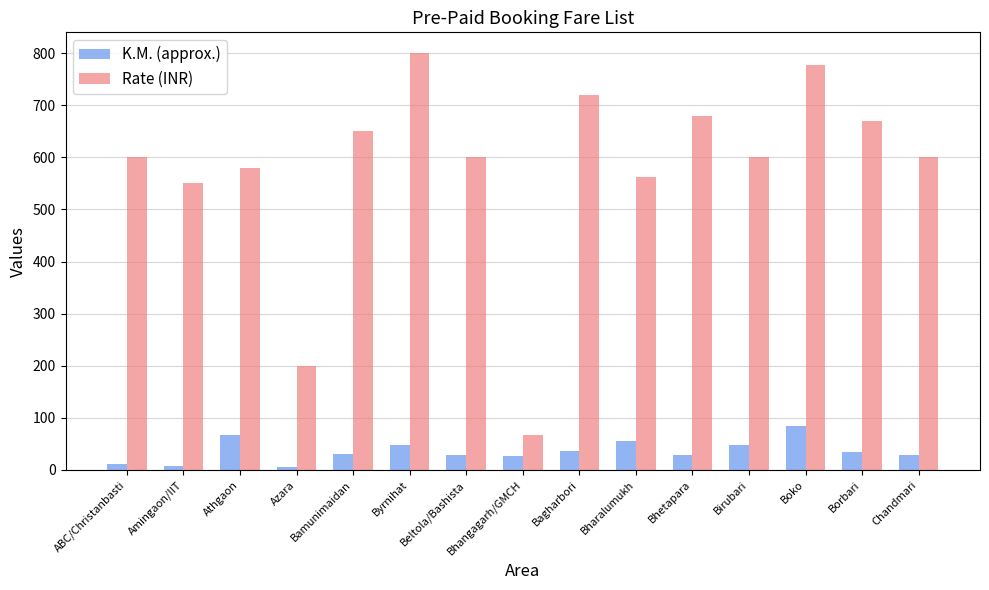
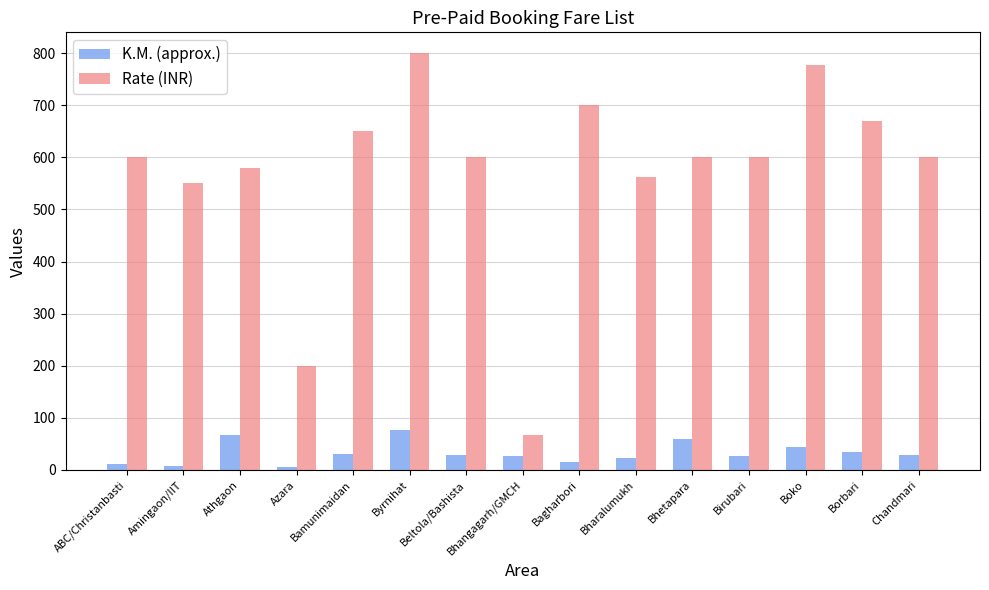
  {
    "K.M. (approx.)": {
      "ABC/Christanbasti": 10,
      "Amingaon/IIT": 10,
      "Athgaon": 70,
      "Azara": 10,
      "Bamunimaidan": 30,
-     "Byrnihat": 50,
+     "Byrnihat": 80,
      "Beltola/Bashista": 30,
      "Bhangagarh/GMCH": 30,
-     "Bagharbori": 40,
-     "Bharalumukh": 60,
-     "Bhetapara": 30,
-     "Birubari": 50,
-     "Boko": 90,
+     "Bagharbori": 20,
+     "Bharalumukh": 20,
+     "Bhetapara": 60,
+     "Birubari": 30,
+     "Boko": 40,
      "Borbari": 40,
      "Chandmari": 30
    },
    "Rate (INR)": {
      "ABC/Christanbasti": 600,
      "Amingaon/IIT": 550,
      "Athgaon": 580,
      "Azara": 200,
      "Bamunimaidan": 650,
      "Byrnihat": 800,
      "Beltola/Bashista": 600,
      "Bhangagarh/GMCH": 70,
-     "Bagharbori": 720,
+     "Bagharbori": 700,
      "Bharalumukh": 560,
-     "Bhetapara": 680,
+     "Bhetapara": 600,
      "Birubari": 600,
      "Boko": 780,
      "Borbari": 670,
      "Chandmari": 600
    }
  }
